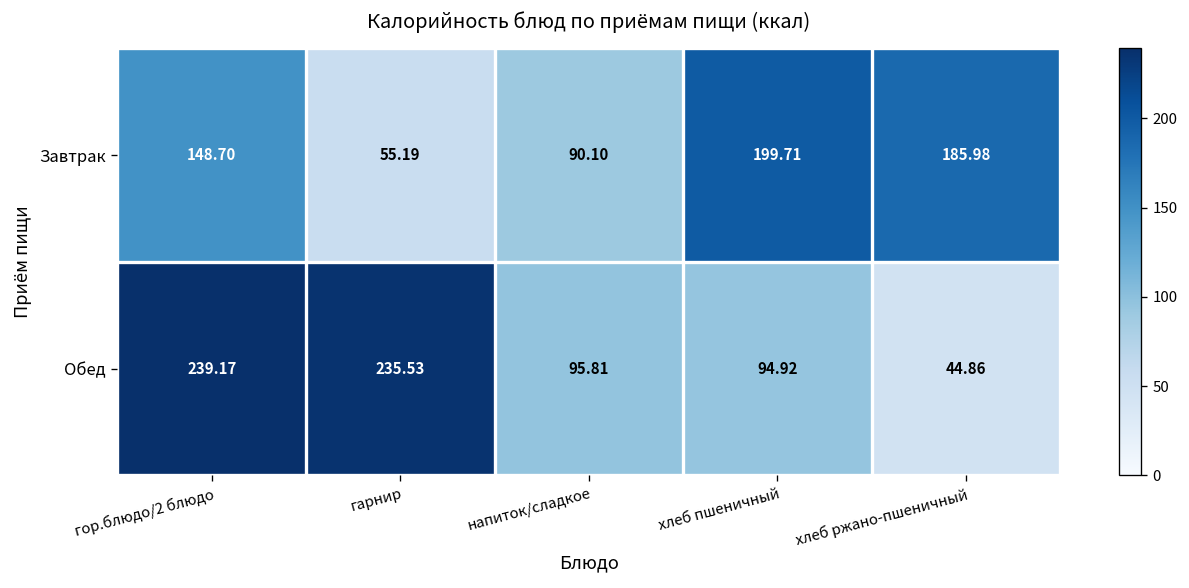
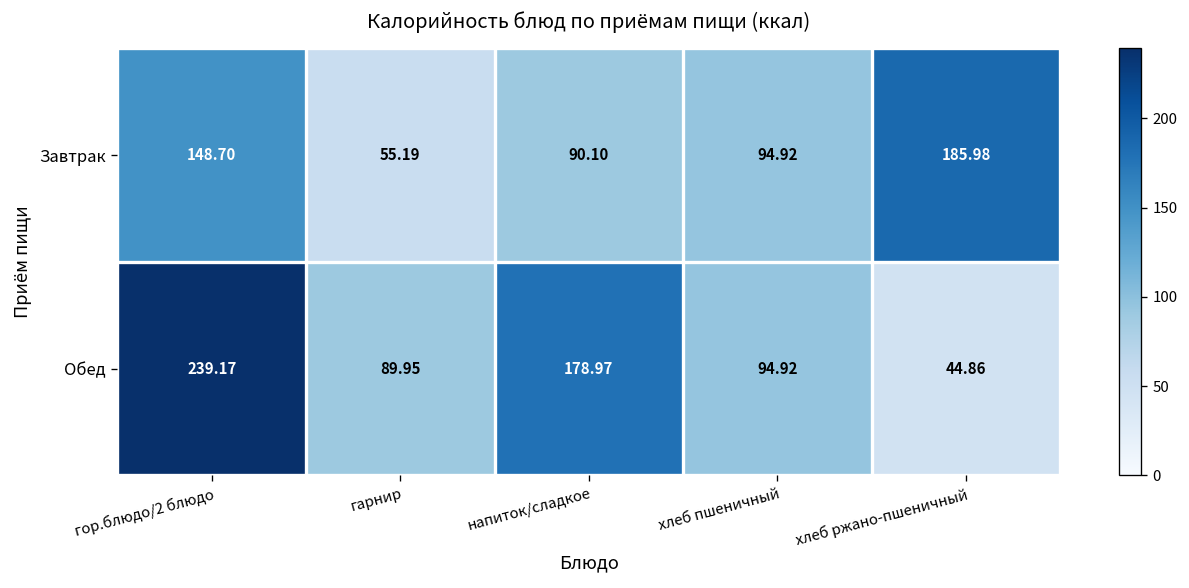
  {
    "Завтрак": {
      "гор.блюдо/2 блюдо": 148.70,
      "гарнир": 55.19,
      "напиток/сладкое": 90.10,
-     "хлеб пшеничный": 199.71,
+     "хлеб пшеничный": 94.92,
      "хлеб ржано-пшеничный": 185.98
    },
    "Обед": {
      "гор.блюдо/2 блюдо": 239.17,
-     "гарнир": 235.53,
-     "напиток/сладкое": 95.81,
+     "гарнир": 89.95,
+     "напиток/сладкое": 178.97,
      "хлеб пшеничный": 94.92,
      "хлеб ржано-пшеничный": 44.86
    }
  }
